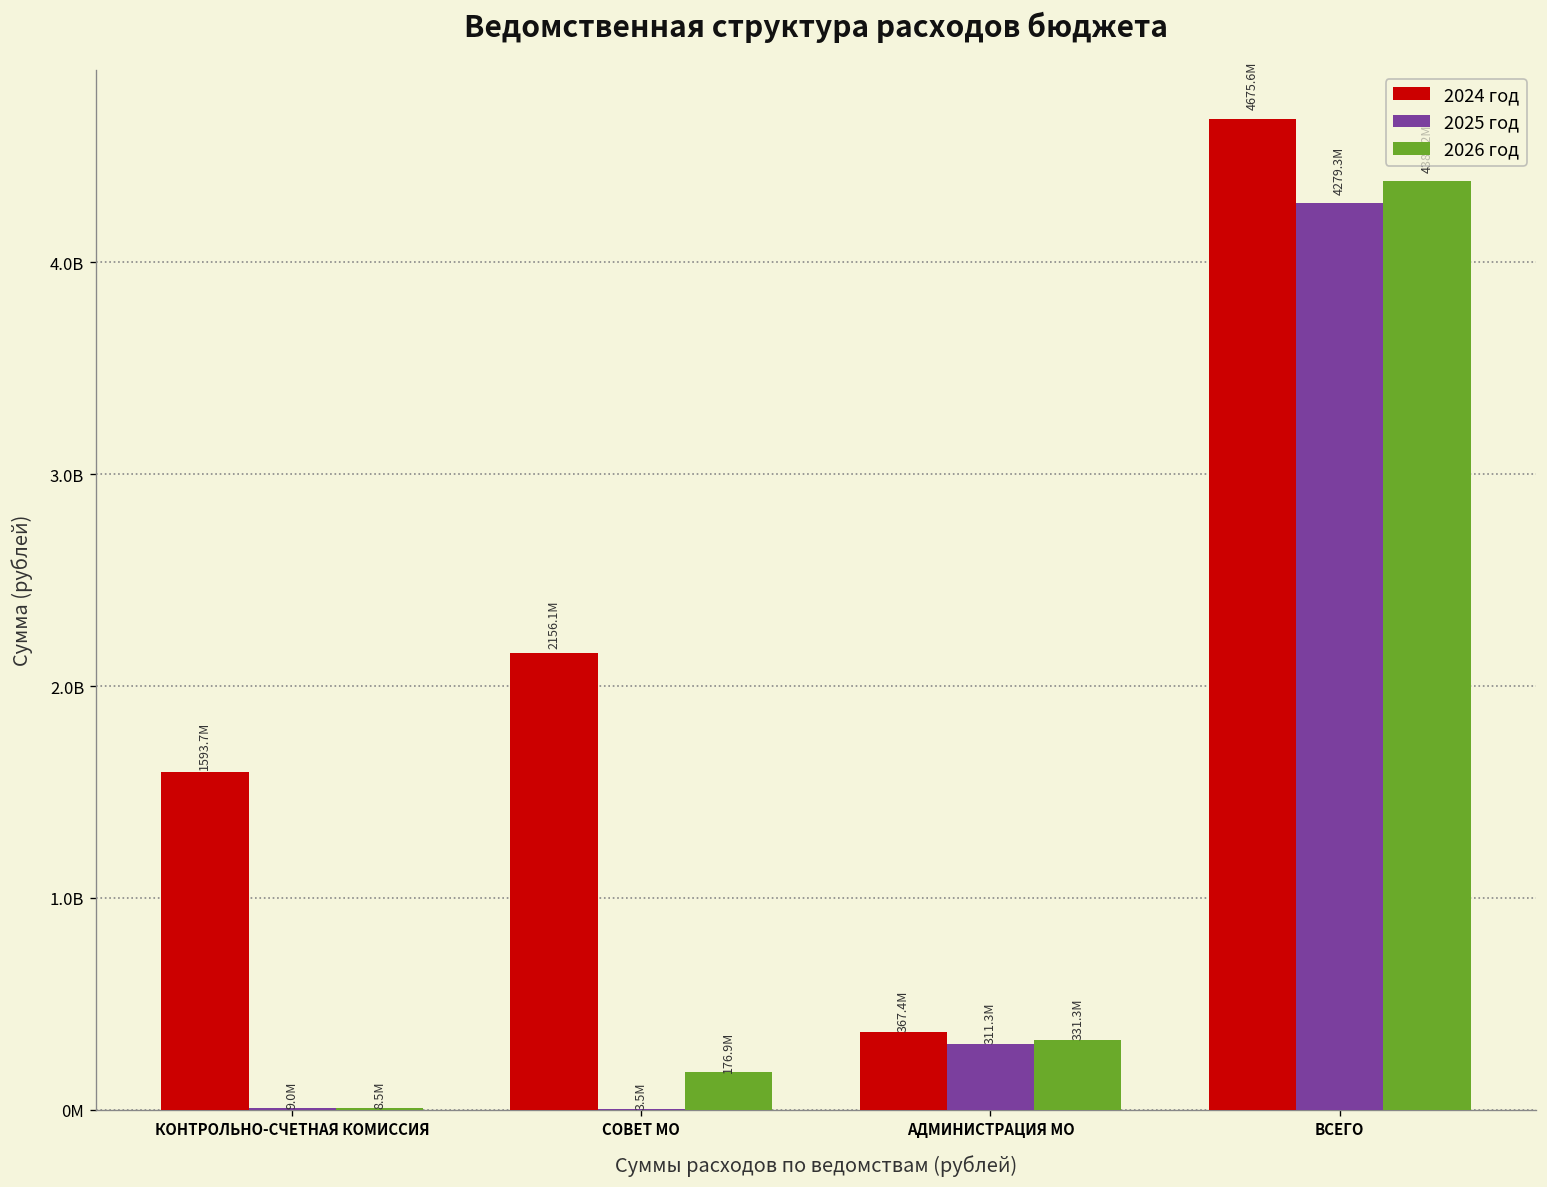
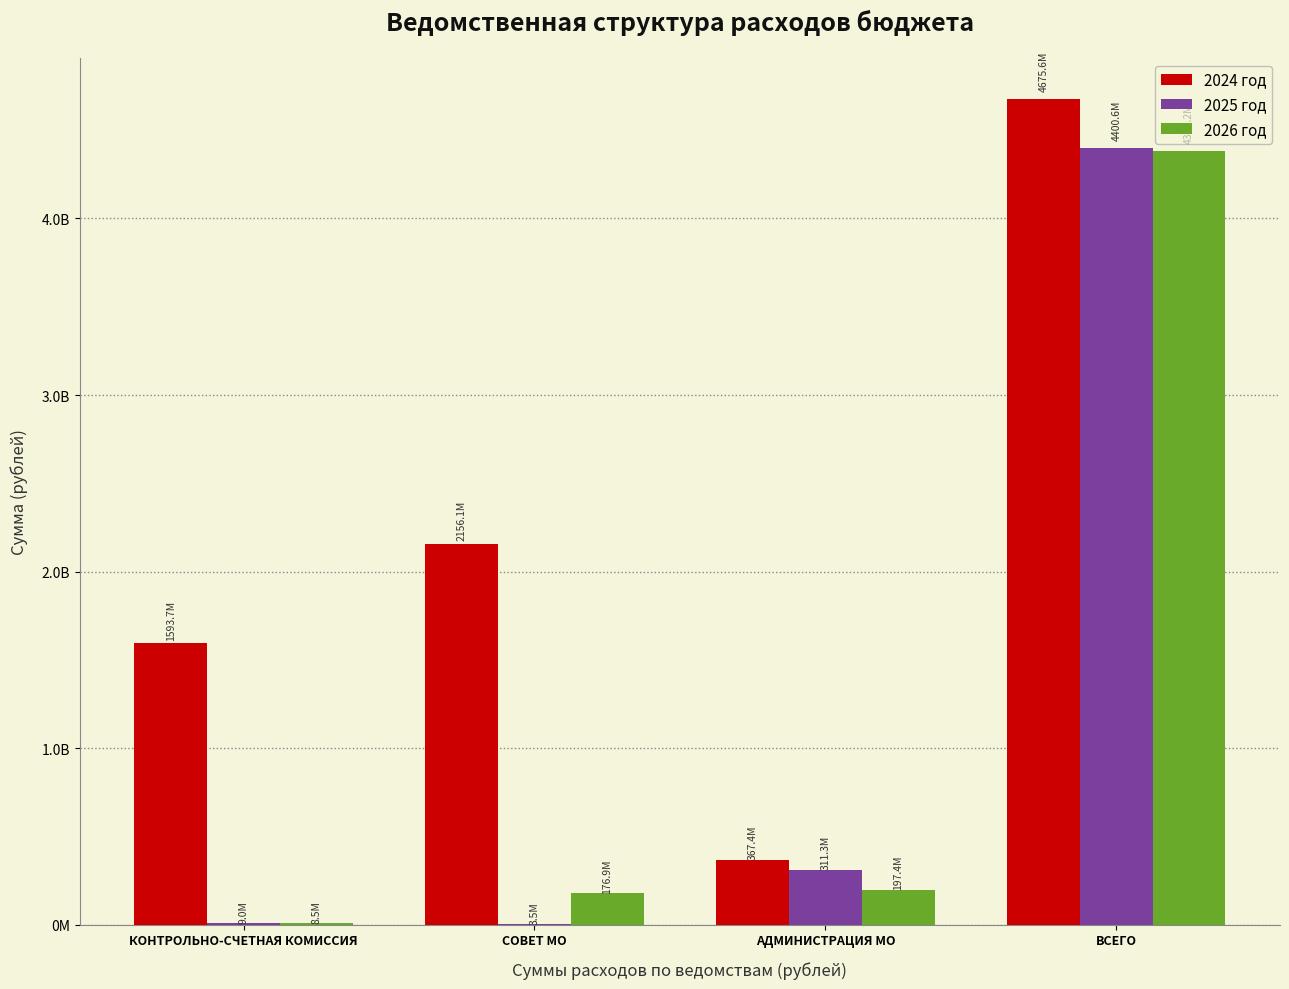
  {
    "2024 год": {
      "КОНТРОЛЬНО-СЧЕТНАЯ КОМИССИЯ": "1593.7M",
      "СОВЕТ МО": "2156.1M",
      "АДМИНИСТРАЦИЯ МО": "367.4M",
      "ВСЕГО": "4675.6M"
    },
    "2025 год": {
      "КОНТРОЛЬНО-СЧЕТНАЯ КОМИССИЯ": "9.0M",
      "СОВЕТ МО": "3.5M",
      "АДМИНИСТРАЦИЯ МО": "311.3M",
-     "ВСЕГО": "4279.3M"
+     "ВСЕГО": "4400.6M"
    },
    "2026 год": {
      "КОНТРОЛЬНО-СЧЕТНАЯ КОМИССИЯ": "8.5M",
      "СОВЕТ МО": "176.9M",
-     "АДМИНИСТРАЦИЯ МО": "331.3M"
+     "АДМИНИСТРАЦИЯ МО": "197.4M"
    }
  }
